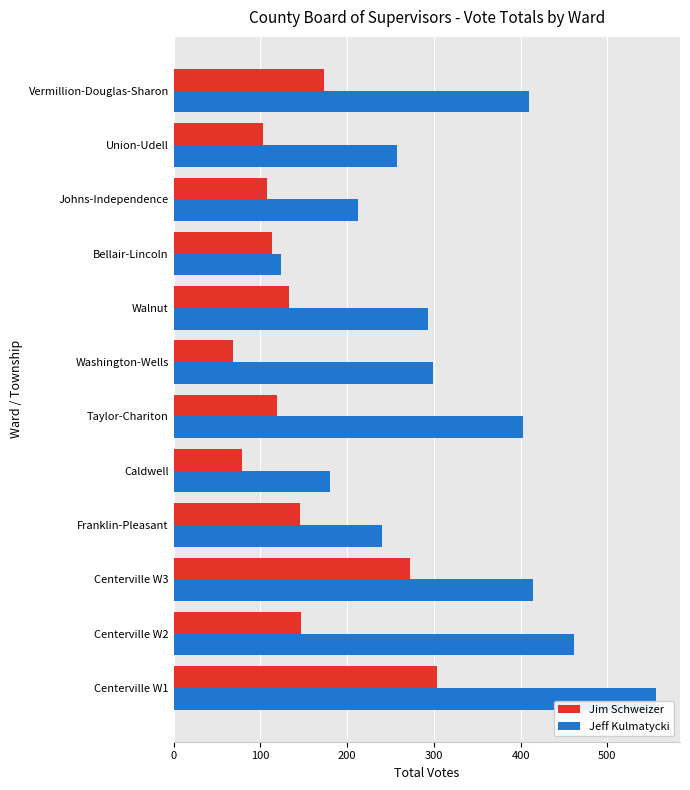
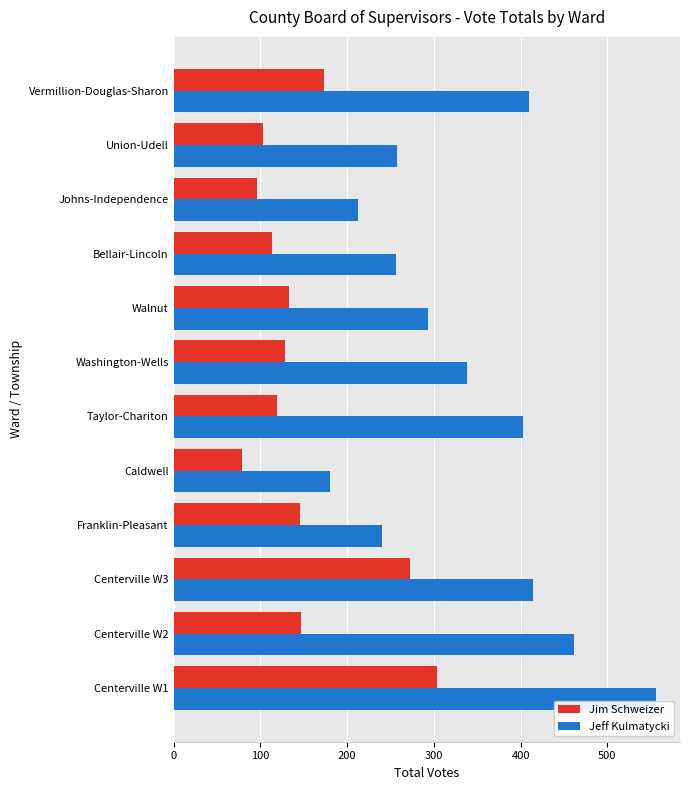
  {
    "Jim Schweizer": {
      "Vermillion-Douglas-Sharon": 170,
      "Union-Udell": 100,
-     "Johns-Independence": 110,
+     "Johns-Independence": 100,
      "Bellair-Lincoln": 110,
      "Walnut": 130,
-     "Washington-Wells": 70,
+     "Washington-Wells": 130,
      "Taylor-Chariton": 120,
      "Caldwell": 80,
      "Franklin-Pleasant": 150,
      "Centerville W3": 270,
      "Centerville W2": 150,
      "Centerville W1": 300
    },
    "Jeff Kulmatycki": {
      "Vermillion-Douglas-Sharon": 410,
      "Union-Udell": 260,
      "Johns-Independence": 210,
-     "Bellair-Lincoln": 120,
+     "Bellair-Lincoln": 260,
      "Walnut": 290,
-     "Washington-Wells": 300,
+     "Washington-Wells": 340,
      "Taylor-Chariton": 400,
      "Caldwell": 180,
      "Franklin-Pleasant": 240,
      "Centerville W3": 410,
      "Centerville W2": 460,
      "Centerville W1": 560
    }
  }
